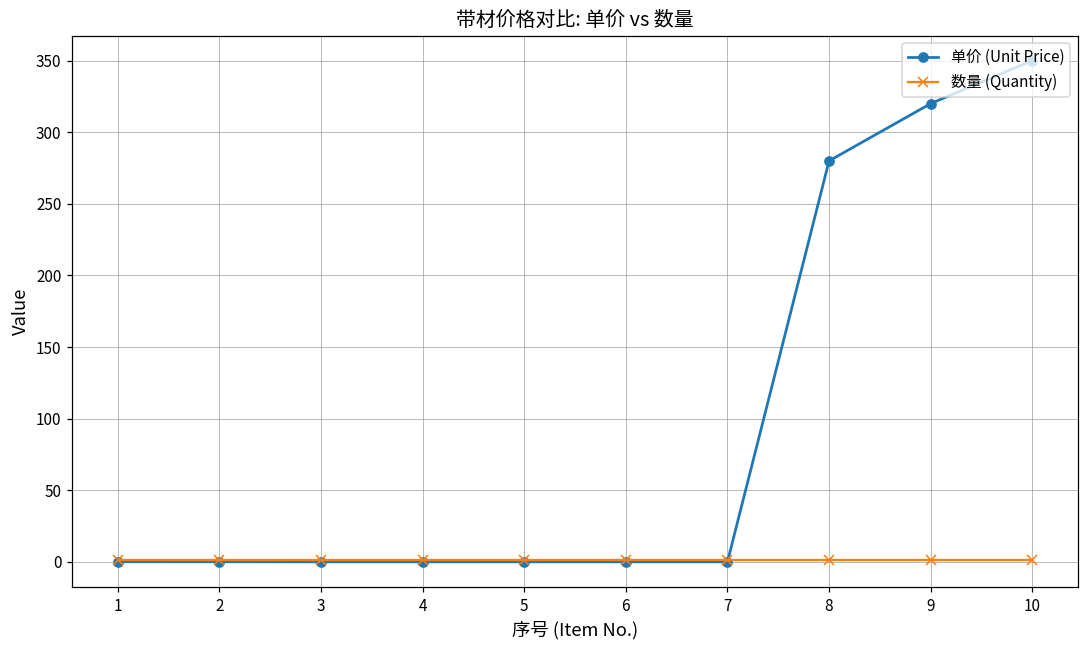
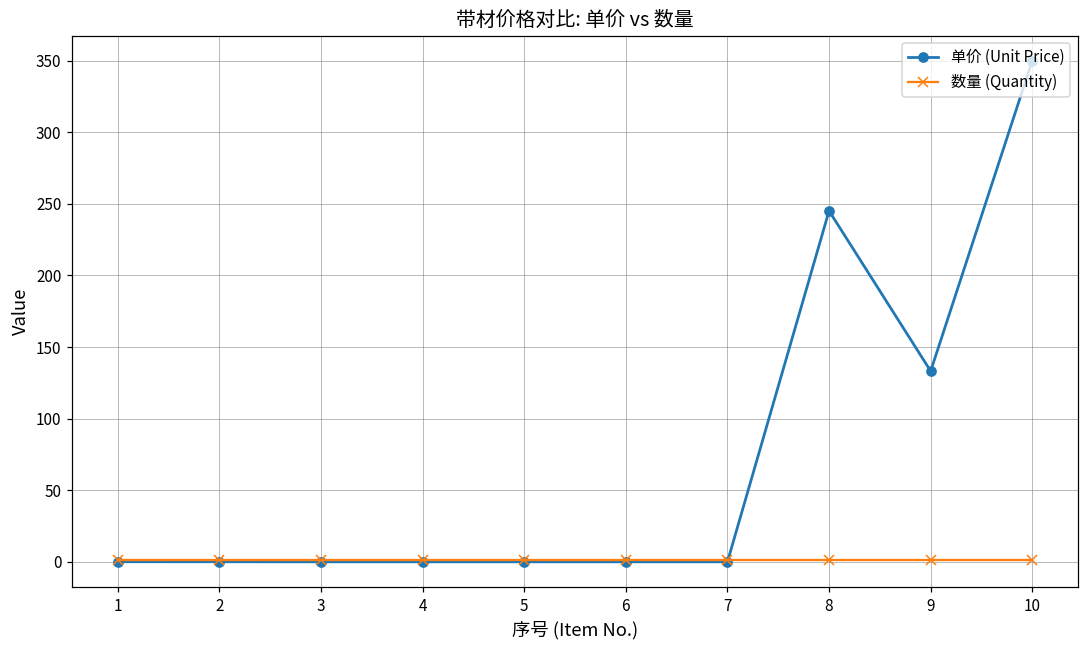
  {
    "单价 (Unit Price)": {
-     "8": 280,
-     "9": 320
+     "8": 245,
+     "9": 133
    },
    "数量 (Quantity)": {
      "8": 1,
      "9": 1,
      "10": 1
    }
  }
